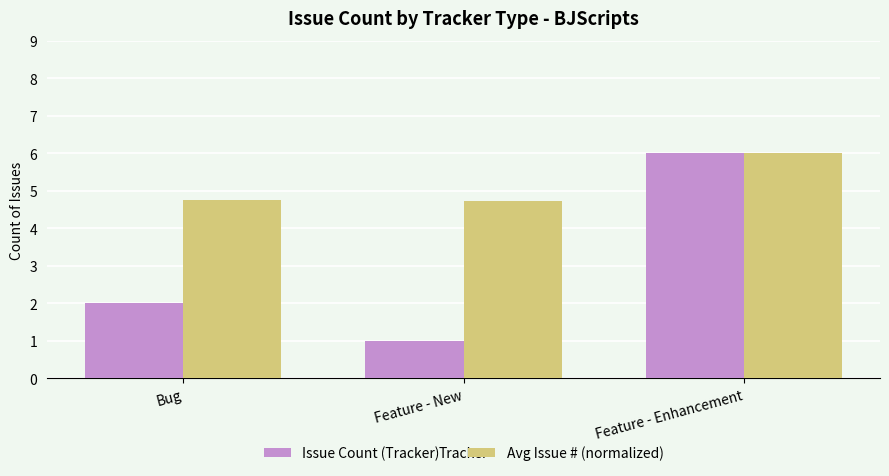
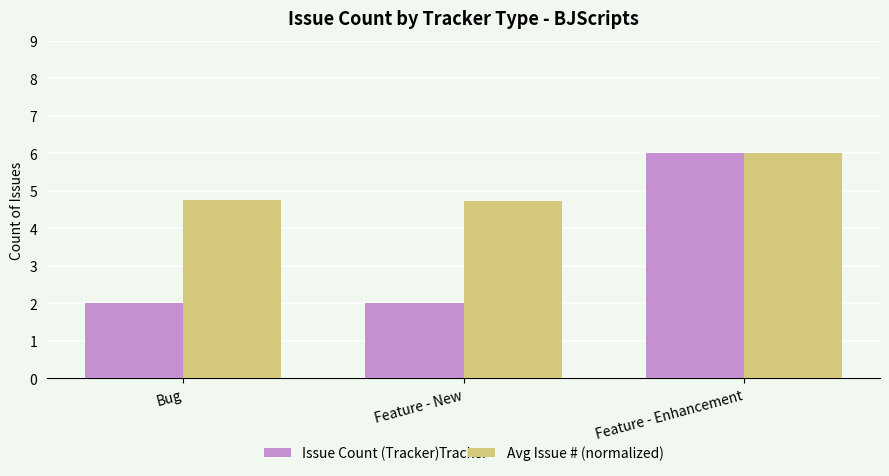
  {
    "Issue Count (Tracker)": {
      "Bug": 2,
-     "Feature - New": 1,
+     "Feature - New": 2,
      "Feature - Enhancement": 6
    },
    "Avg Issue # (normalized)": {
      "Bug": 4.8,
      "Feature - New": 4.7,
      "Feature - Enhancement": 6
    }
  }
